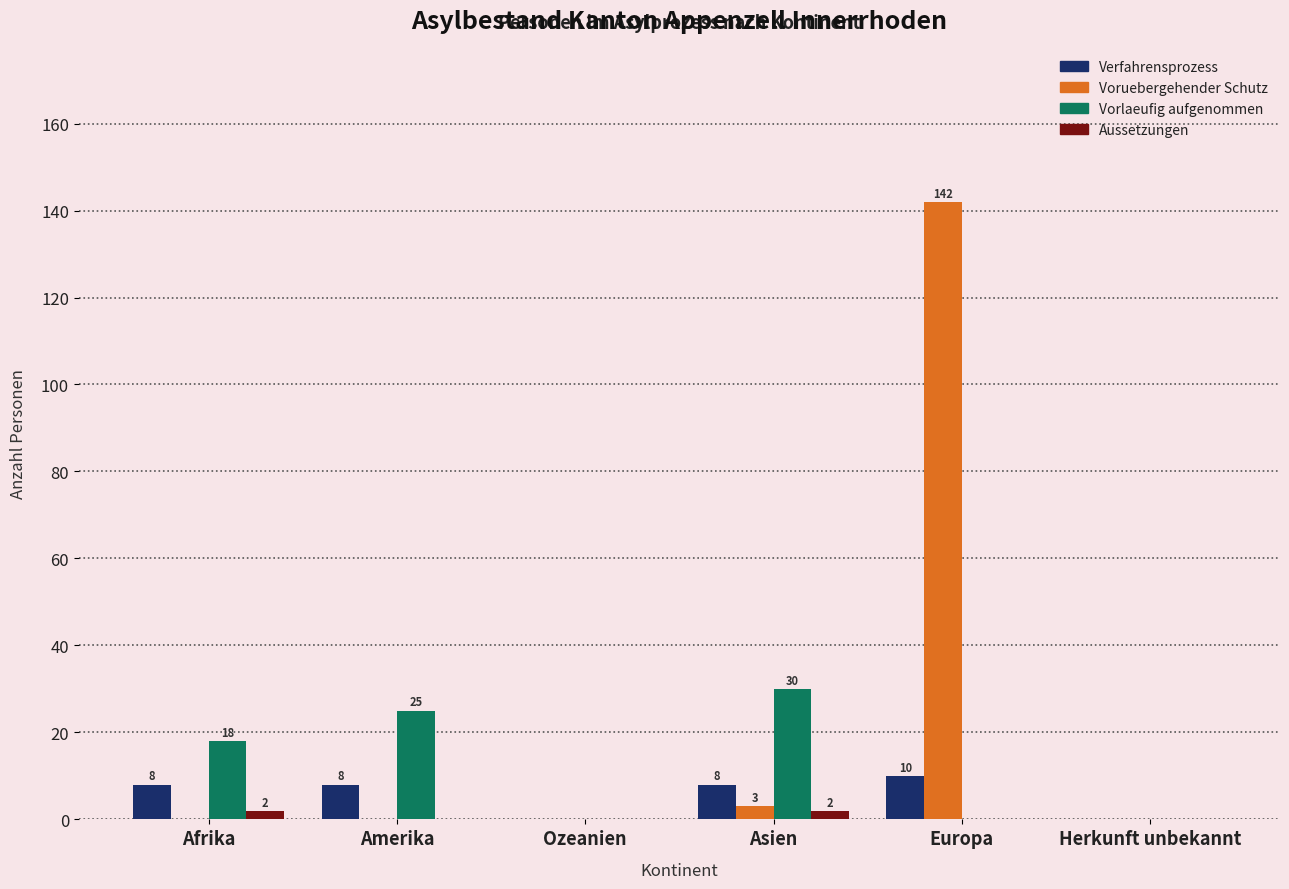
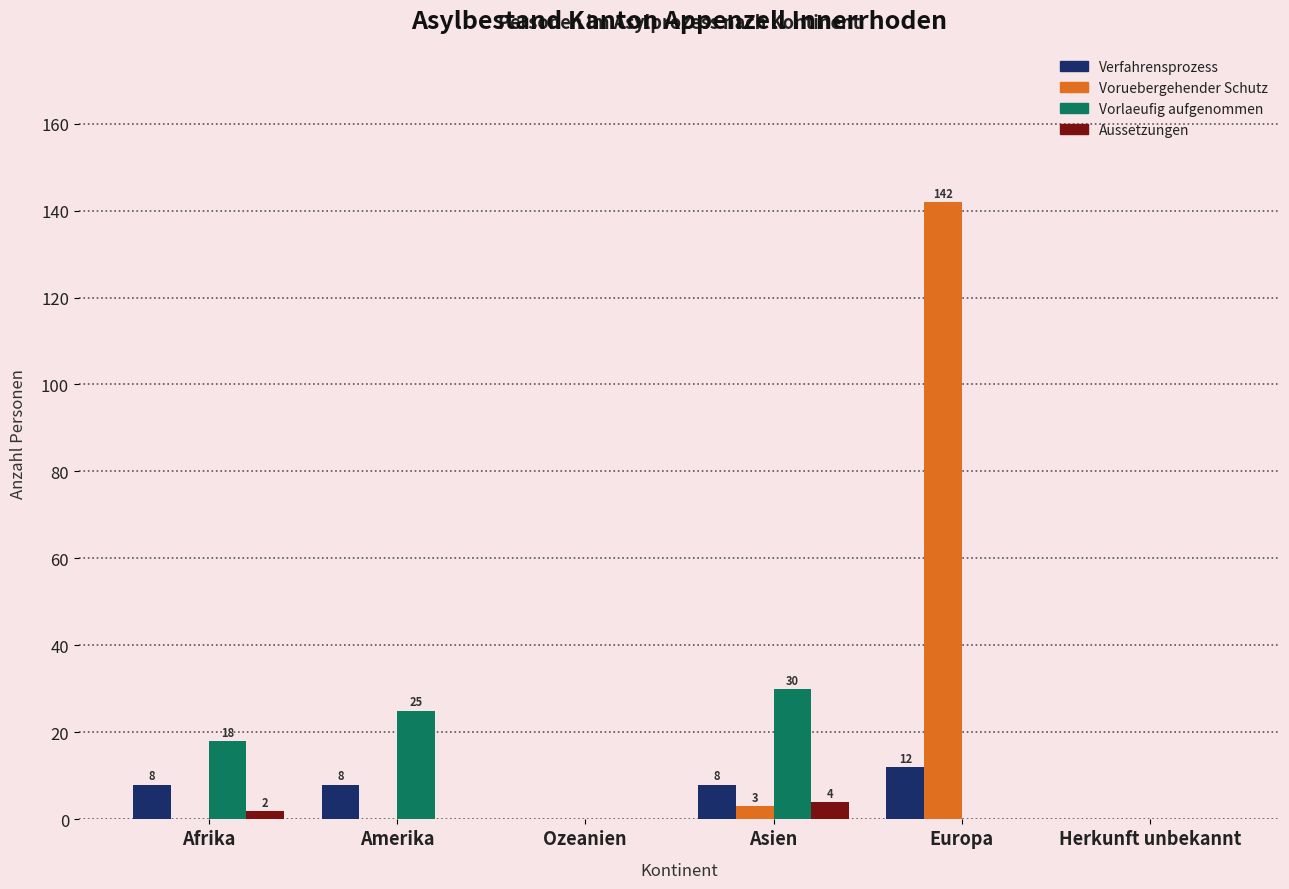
  {
    "Verfahrensprozess": {
      "Afrika": 8,
      "Amerika": 8,
      "Asien": 8,
-     "Europa": 10
+     "Europa": 12
    },
    "Voruebergehender Schutz": {
      "Asien": 3,
      "Europa": 142
    },
    "Vorlaeufig aufgenommen": {
      "Afrika": 18,
      "Amerika": 25,
      "Asien": 30
    },
    "Aussetzungen": {
      "Afrika": 2,
-     "Asien": 2
+     "Asien": 4
    }
  }
